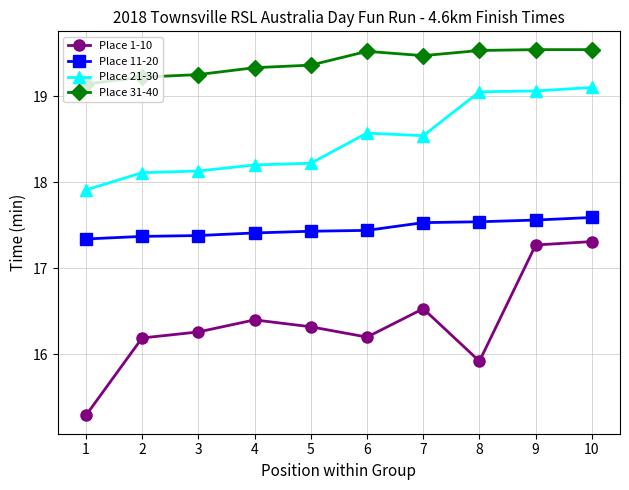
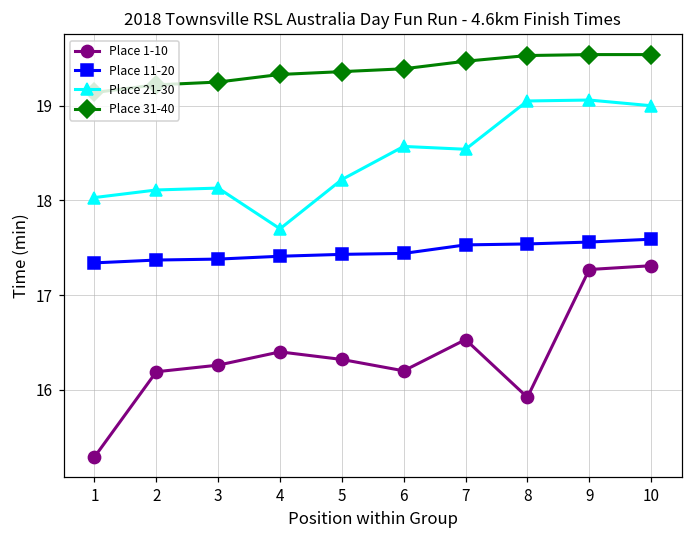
  {
    "Place 1-10": {
      "1": 15.3,
      "2": 16.2,
      "3": 16.3,
      "4": 16.4,
      "5": 16.3,
      "6": 16.2,
      "7": 16.5,
      "8": 15.9,
      "9": 17.3,
      "10": 17.3
    },
    "Place 11-20": {
      "1": 17.3,
      "2": 17.4,
      "3": 17.4,
      "4": 17.4,
      "5": 17.4,
      "6": 17.4,
      "7": 17.5,
      "8": 17.5,
      "9": 17.6,
      "10": 17.6
    },
    "Place 21-30": {
-     "1": 17.9,
+     "1": 18.0,
      "2": 18.1,
      "3": 18.1,
-     "4": 18.2,
+     "4": 17.7,
      "5": 18.2,
      "6": 18.6,
      "7": 18.5,
      "8": 19.1,
      "9": 19.1,
-     "10": 19.1
+     "10": 19.0
    },
    "Place 31-40": {
      "3": 19.3,
      "4": 19.3,
      "5": 19.4,
-     "6": 19.5,
+     "6": 19.4,
      "7": 19.5,
      "8": 19.5,
      "9": 19.5,
      "10": 19.5
    }
  }
